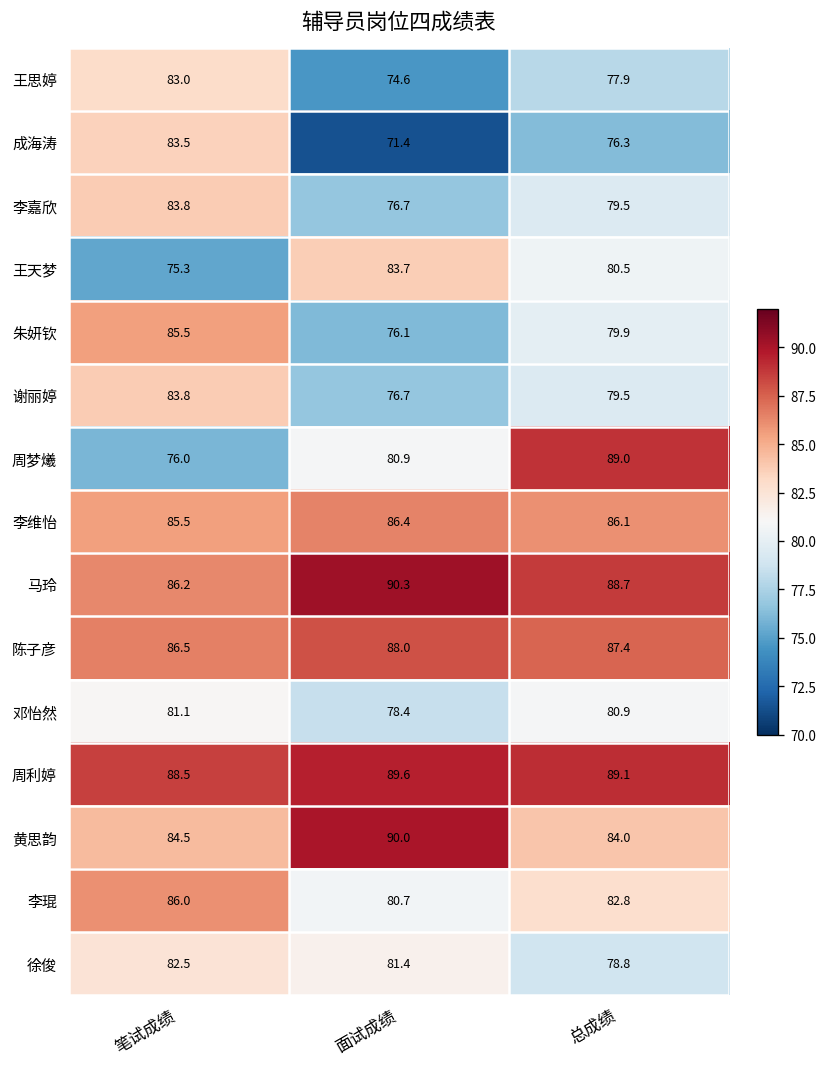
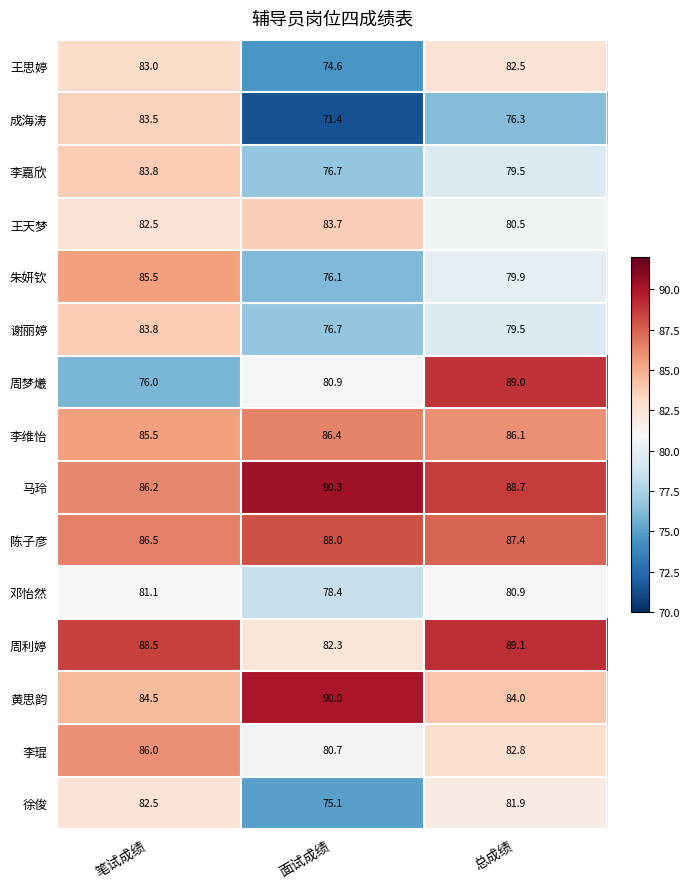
  {
    "王思婷": {
      "笔试成绩": 83.0,
      "面试成绩": 74.6,
-     "总成绩": 77.9
+     "总成绩": 82.5
    },
    "成海涛": {
      "笔试成绩": 83.5,
      "面试成绩": 71.4,
      "总成绩": 76.3
    },
    "李嘉欣": {
      "笔试成绩": 83.8,
      "面试成绩": 76.7,
      "总成绩": 79.5
    },
    "王天梦": {
-     "笔试成绩": 75.3,
+     "笔试成绩": 82.5,
      "面试成绩": 83.7,
      "总成绩": 80.5
    },
    "朱妍钦": {
      "笔试成绩": 85.5,
      "面试成绩": 76.1,
      "总成绩": 79.9
    },
    "谢丽婷": {
      "笔试成绩": 83.8,
      "面试成绩": 76.7,
      "总成绩": 79.5
    },
    "周梦爔": {
      "笔试成绩": 76.0,
      "面试成绩": 80.9,
      "总成绩": 89.0
    },
    "李维怡": {
      "笔试成绩": 85.5,
      "面试成绩": 86.4,
      "总成绩": 86.1
    },
    "马玲": {
      "笔试成绩": 86.2,
      "面试成绩": 90.3,
      "总成绩": 88.7
    },
    "陈子彦": {
      "笔试成绩": 86.5,
      "面试成绩": 88.0,
      "总成绩": 87.4
    },
    "邓怡然": {
      "笔试成绩": 81.1,
      "面试成绩": 78.4,
      "总成绩": 80.9
    },
    "周利婷": {
      "笔试成绩": 88.5,
-     "面试成绩": 89.6,
+     "面试成绩": 82.3,
      "总成绩": 89.1
    },
    "黄思韵": {
      "笔试成绩": 84.5,
      "面试成绩": 90.0,
      "总成绩": 84.0
    },
    "李琨": {
      "笔试成绩": 86.0,
      "面试成绩": 80.7,
      "总成绩": 82.8
    },
    "徐俊": {
      "笔试成绩": 82.5,
-     "面试成绩": 81.4,
-     "总成绩": 78.8
+     "面试成绩": 75.1,
+     "总成绩": 81.9
    }
  }
